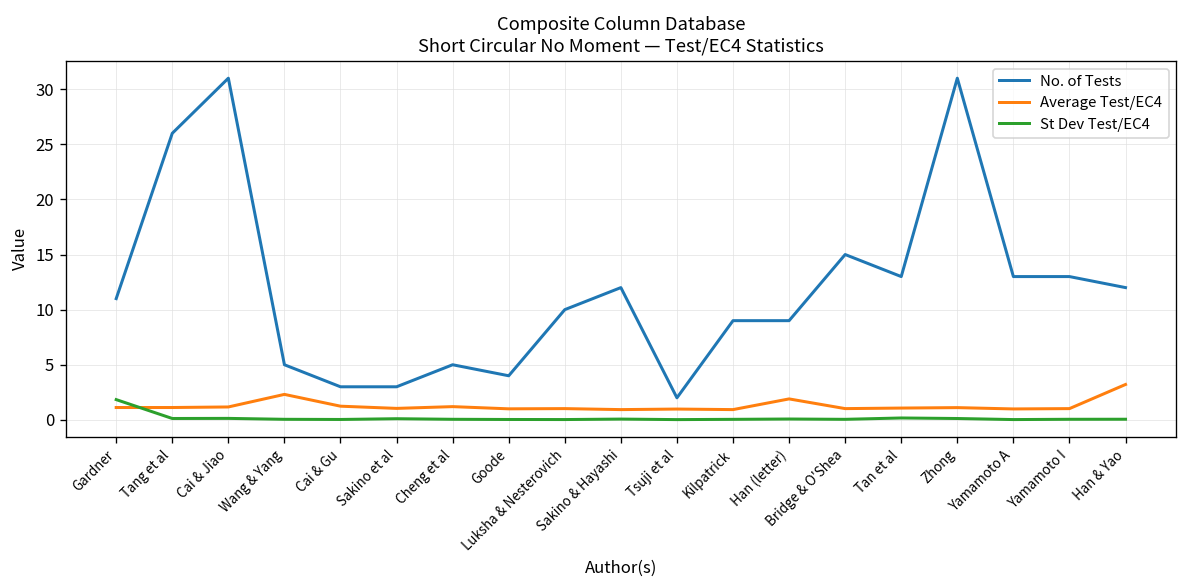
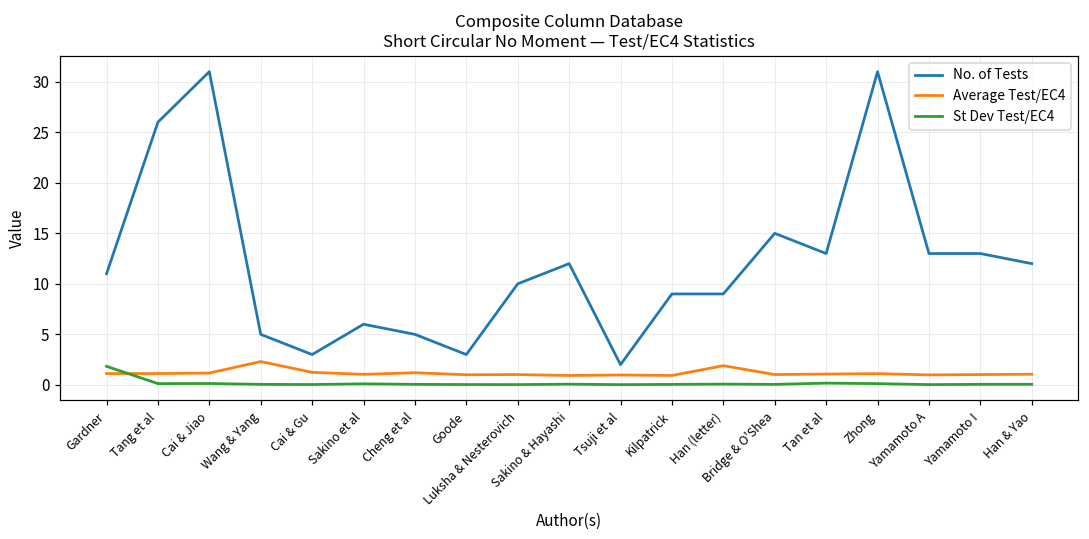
  {
    "No. of Tests": {
      "Gardner": 11,
      "Tang et al": 26,
      "Cai & Jiao": 31,
      "Wang & Yang": 5,
      "Cai & Gu": 3,
-     "Sakino et al": 3,
+     "Sakino et al": 6,
      "Cheng et al": 5,
-     "Goode": 4,
+     "Goode": 3,
      "Luksha & Nesterovich": 10,
      "Sakino & Hayashi": 12,
      "Tsuji et al": 2,
      "Kilpatrick": 9,
      "Han (letter)": 9,
      "Bridge & O'Shea": 15,
      "Tan et al": 13,
      "Zhong": 31,
      "Yamamoto A": 13,
      "Yamamoto I": 13,
      "Han & Yao": 12
    },
    "Average Test/EC4": {
      "Gardner": 1,
      "Tang et al": 1,
      "Cai & Jiao": 1,
      "Wang & Yang": 2,
      "Cai & Gu": 1,
      "Sakino et al": 1,
      "Cheng et al": 1,
      "Goode": 1,
      "Luksha & Nesterovich": 1,
      "Sakino & Hayashi": 1,
      "Tsuji et al": 1,
      "Kilpatrick": 1,
      "Han (letter)": 2,
      "Bridge & O'Shea": 1,
      "Tan et al": 1,
      "Zhong": 1,
      "Yamamoto A": 1,
      "Yamamoto I": 1,
-     "Han & Yao": 3
+     "Han & Yao": 1
    },
    "St Dev Test/EC4": {
      "Gardner": 2,
      "Tang et al": 0,
      "Cai & Jiao": 0,
      "Wang & Yang": 0,
      "Cai & Gu": 0,
      "Sakino et al": 0,
      "Cheng et al": 0,
      "Goode": 0,
      "Luksha & Nesterovich": 0,
      "Sakino & Hayashi": 0,
      "Tsuji et al": 0,
      "Kilpatrick": 0,
      "Han (letter)": 0,
      "Bridge & O'Shea": 0,
      "Tan et al": 0,
      "Zhong": 0,
      "Yamamoto A": 0,
      "Yamamoto I": 0,
      "Han & Yao": 0
    }
  }
